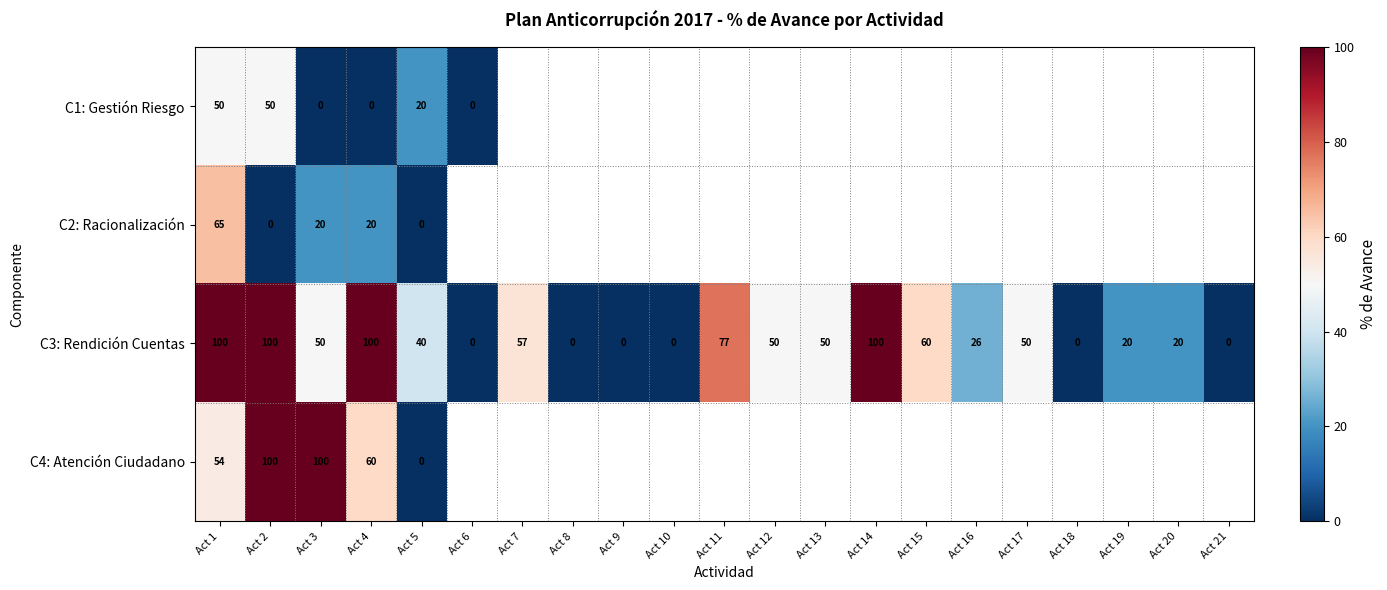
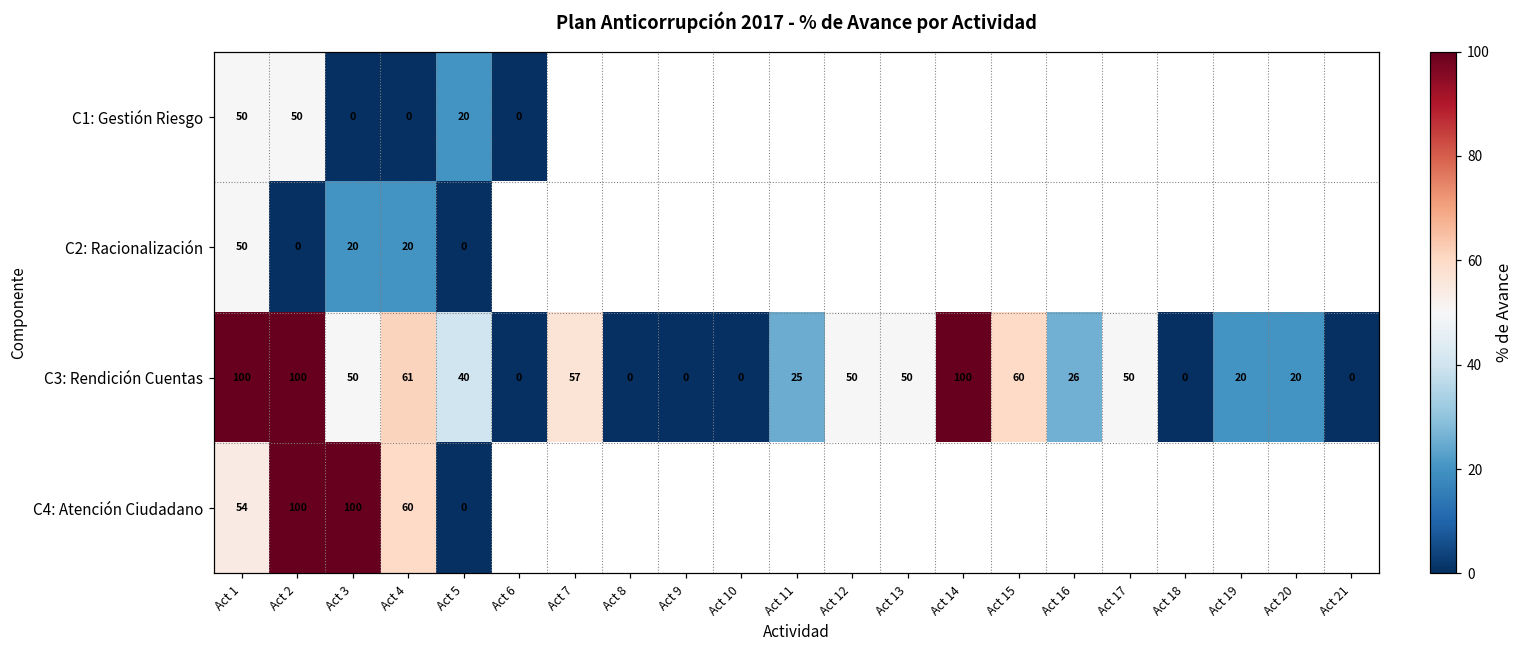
  {
    "C1: Gestión Riesgo": {
      "Act 1": 50,
      "Act 2": 50,
      "Act 3": 0,
      "Act 4": 0,
      "Act 5": 20,
      "Act 6": 0
    },
    "C2: Racionalización": {
-     "Act 1": 65,
+     "Act 1": 50,
      "Act 2": 0,
      "Act 3": 20,
      "Act 4": 20,
      "Act 5": 0
    },
    "C3: Rendición Cuentas": {
      "Act 1": 100,
      "Act 2": 100,
      "Act 3": 50,
-     "Act 4": 100,
+     "Act 4": 61,
      "Act 5": 40,
      "Act 6": 0,
      "Act 7": 57,
      "Act 8": 0,
      "Act 9": 0,
      "Act 10": 0,
-     "Act 11": 77,
+     "Act 11": 25,
      "Act 12": 50,
      "Act 13": 50,
      "Act 14": 100,
      "Act 15": 60,
      "Act 16": 26,
      "Act 17": 50,
      "Act 18": 0,
      "Act 19": 20,
      "Act 20": 20,
      "Act 21": 0
    },
    "C4: Atención Ciudadano": {
      "Act 1": 54,
      "Act 2": 100,
      "Act 3": 100,
      "Act 4": 60,
      "Act 5": 0
    }
  }
